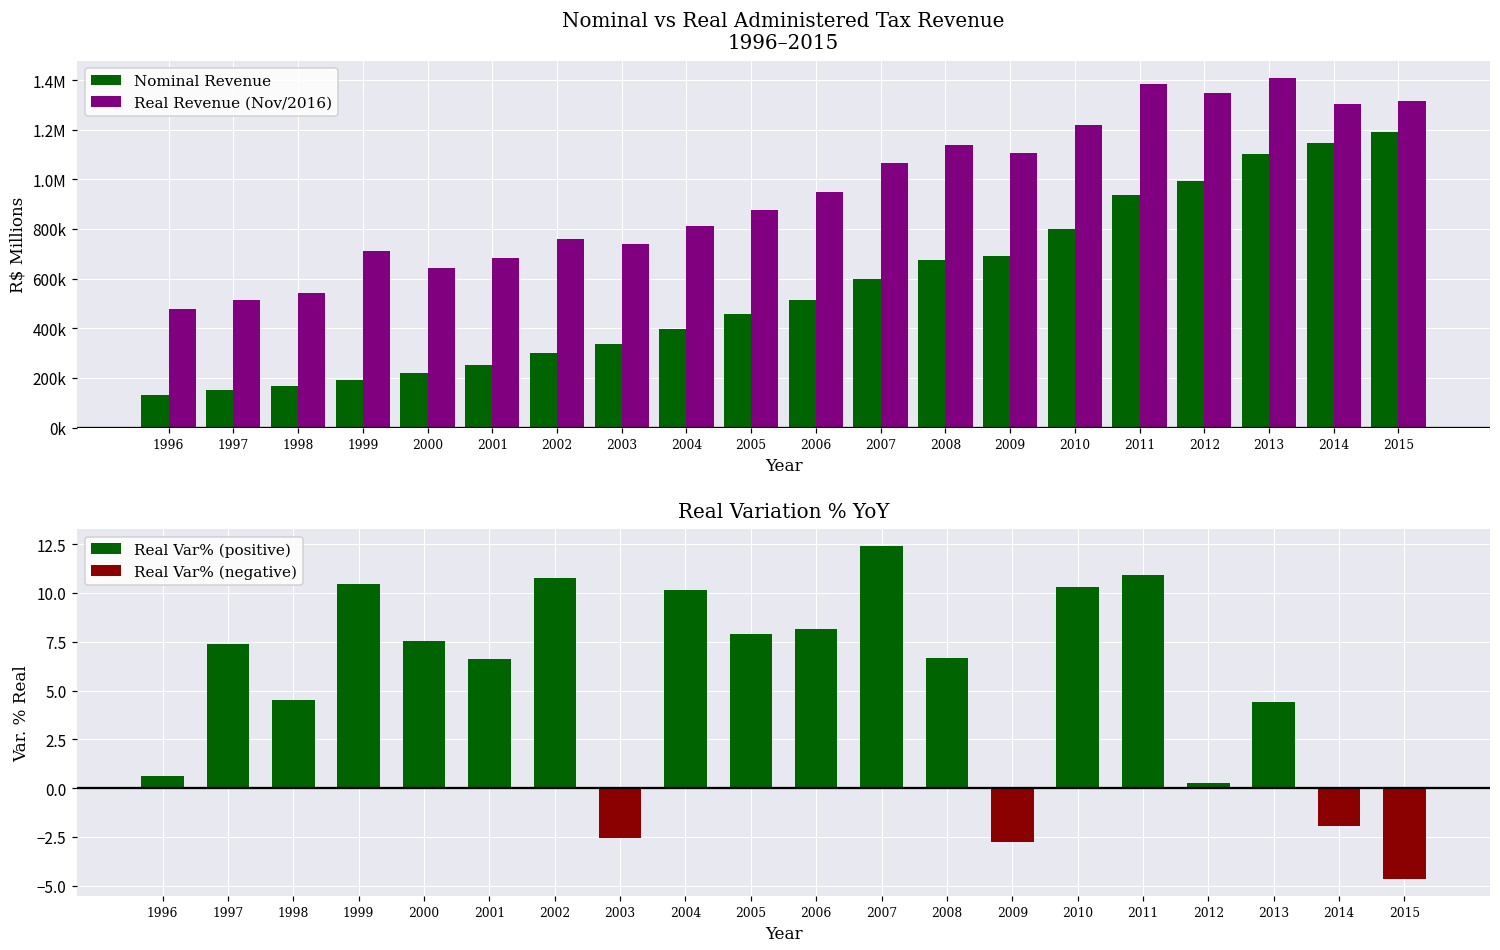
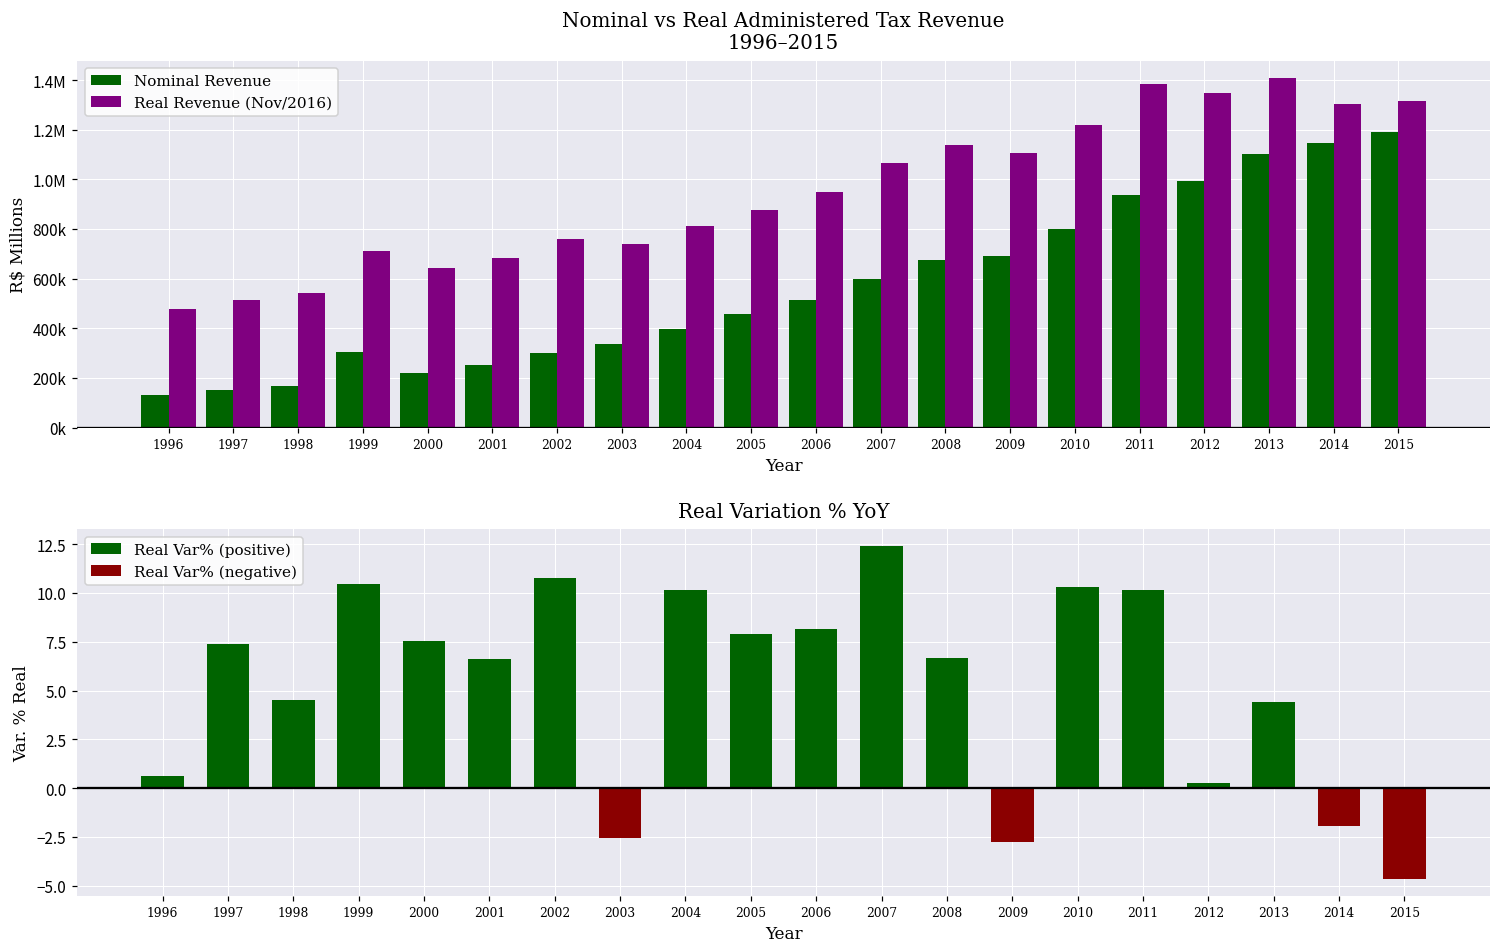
  {
    "Nominal vs Real Administered Tax Revenue 1996–2015": {
      "Nominal Revenue": {
        "1996": 130000,
        "1997": 150000,
        "1998": 170000,
-       "1999": 190000,
+       "1999": 300000,
        "2000": 220000,
        "2001": 250000,
        "2002": 300000,
        "2003": 340000,
        "2004": 400000,
        "2005": 460000,
        "2006": 510000,
        "2007": 600000,
        "2008": 680000,
        "2009": 690000,
        "2010": 800000,
        "2011": 940000,
        "2012": 990000,
        "2013": 1100000,
        "2014": 1150000,
        "2015": 1190000
      },
      "Real Revenue (Nov/2016)": {
        "1996": 480000,
        "1997": 510000,
        "1998": 540000,
        "1999": 710000,
        "2000": 640000,
        "2001": 680000,
        "2002": 760000,
        "2003": 740000,
        "2004": 810000,
        "2005": 880000,
        "2006": 950000,
        "2007": 1070000,
        "2008": 1140000,
        "2009": 1110000,
        "2010": 1220000,
        "2011": 1390000,
        "2012": 1350000,
        "2013": 1410000,
        "2014": 1300000,
        "2015": 1320000
      }
    },
    "Real Variation % YoY": {
      "Real Var% (positive)": {
        "1996": 0.6,
        "1997": 7.4,
        "1998": 4.5,
        "1999": 10.4,
        "2000": 7.6,
        "2001": 6.6,
        "2002": 10.8,
        "2003": 0.0,
        "2004": 10.2,
        "2005": 7.9,
        "2006": 8.1,
        "2007": 12.4,
        "2008": 6.6,
        "2009": 0.0,
        "2010": 10.3,
-       "2011": 10.9,
+       "2011": 10.2,
        "2012": 0.3,
        "2013": 4.4,
        "2014": 0.0,
        "2015": 0.0
      },
      "Real Var% (negative)": {
        "1996": 0.0,
        "1997": 0.0,
        "1998": 0.0,
        "1999": 0.0,
        "2000": 0.0,
        "2001": 0.0,
        "2002": 0.0,
        "2003": -2.6,
        "2004": 0.0,
        "2005": 0.0,
        "2006": 0.0,
        "2007": 0.0,
        "2008": 0.0,
        "2009": -2.7,
        "2010": 0.0,
        "2011": 0.0,
        "2012": 0.0,
        "2013": 0.0,
        "2014": -2.0,
        "2015": -4.7
      }
    }
  }
